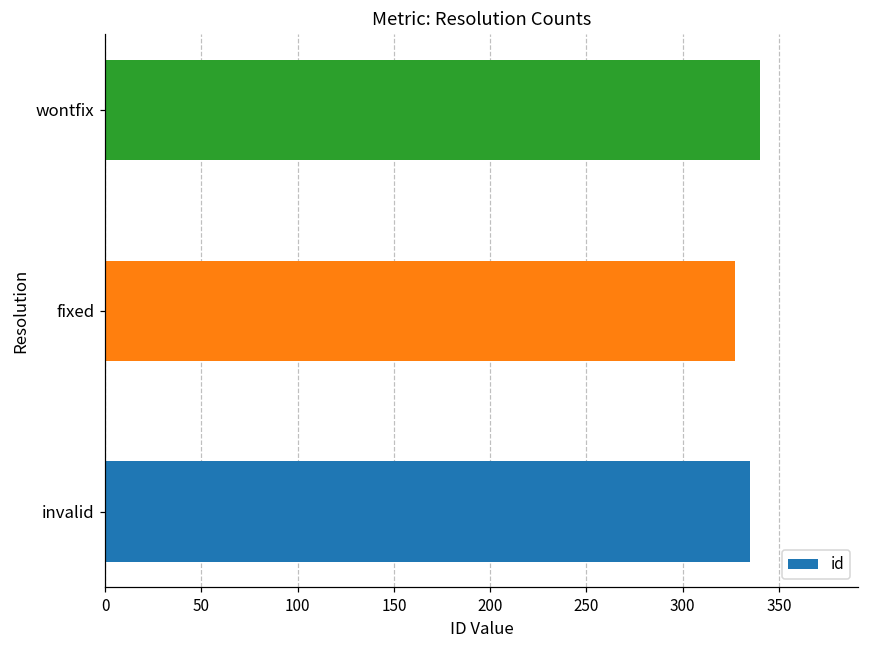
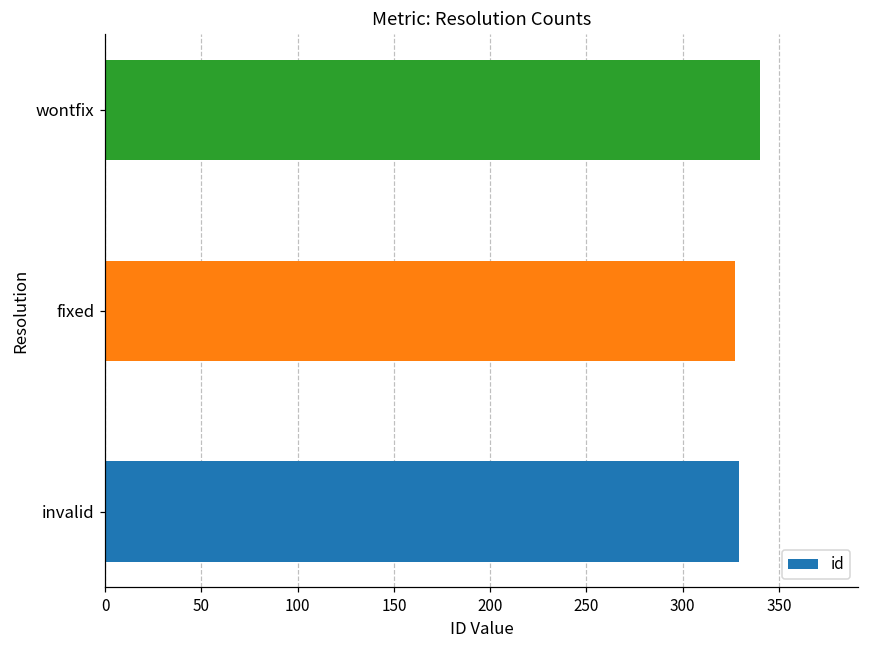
  {
    "wontfix": 340,
    "fixed": 327,
-   "invalid": 335
+   "invalid": 329
  }
